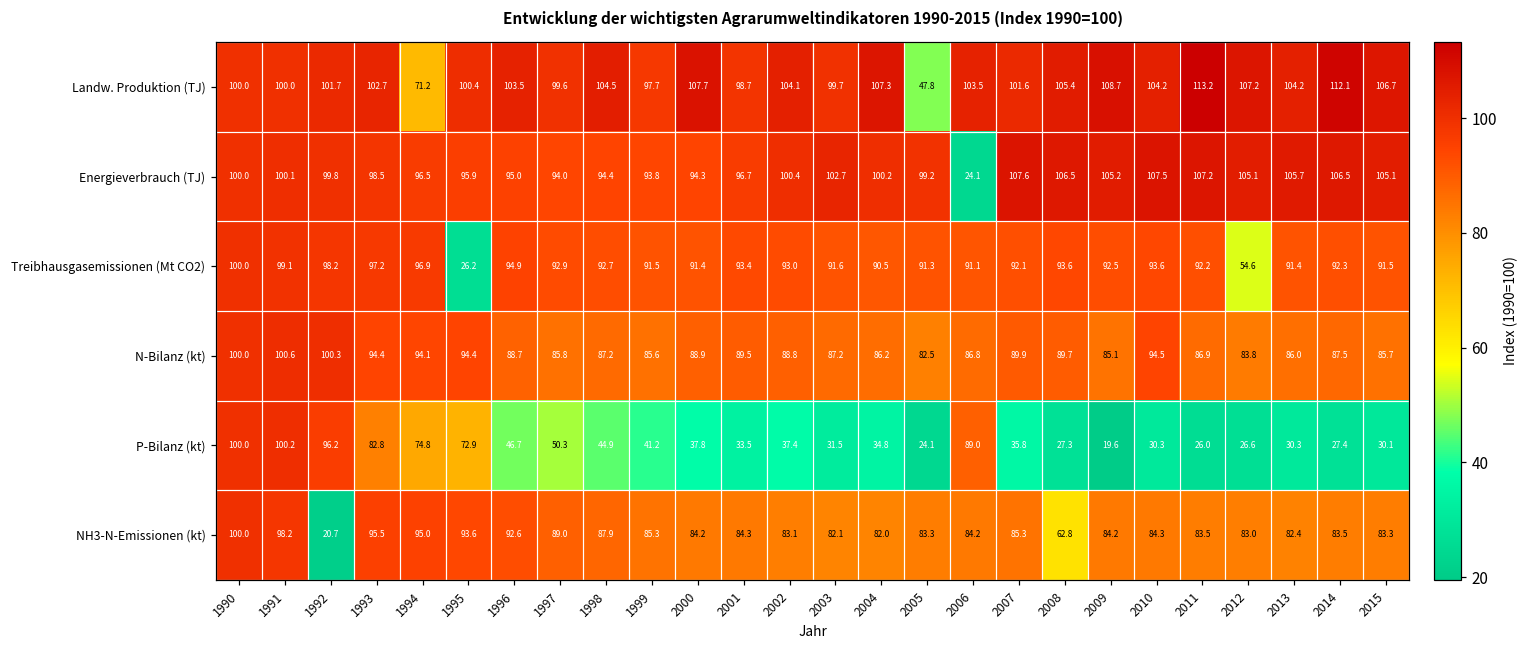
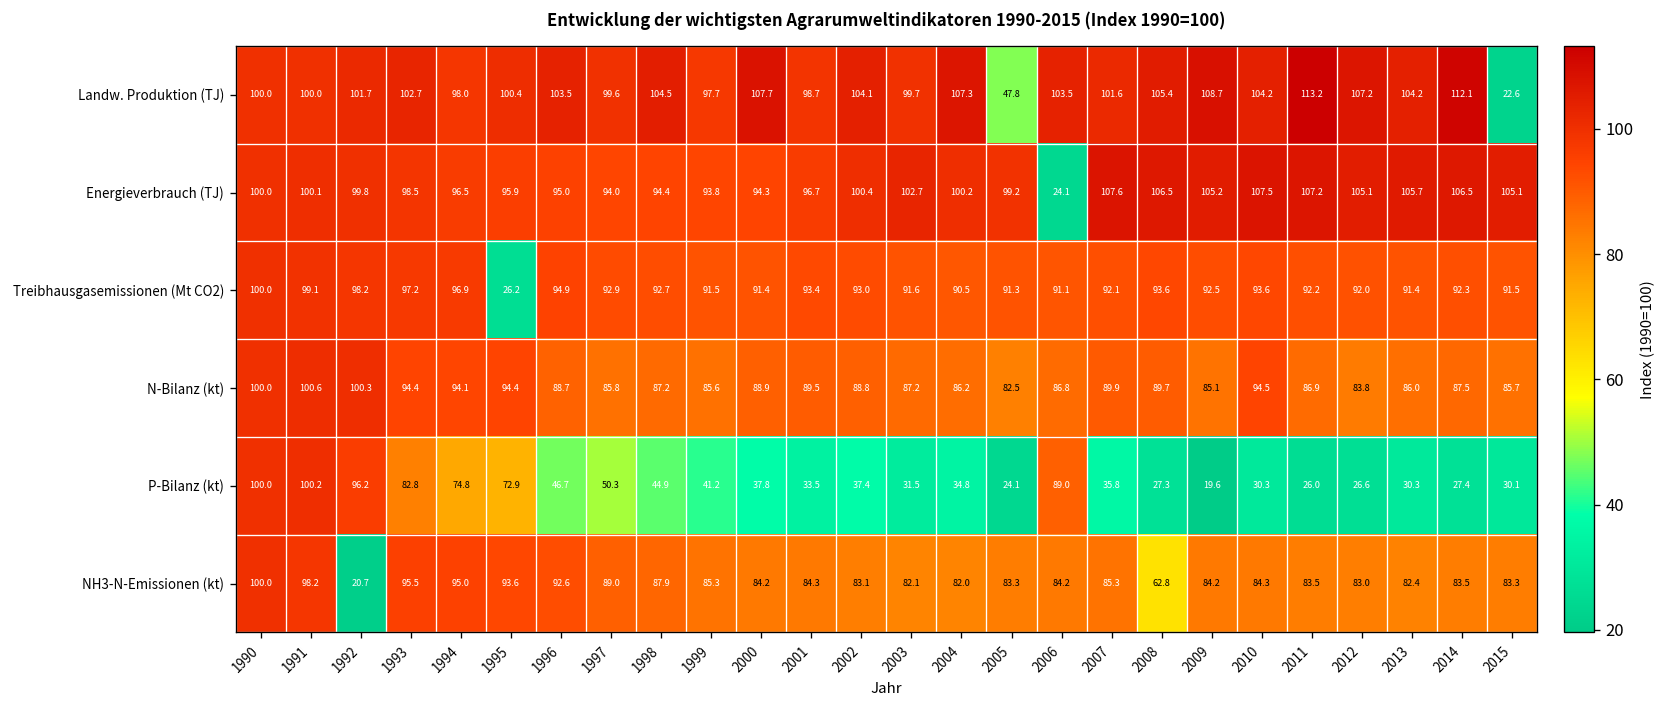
  {
    "Landw. Produktion (TJ)": {
      "1990": 100.0,
      "1991": 100.0,
      "1992": 101.7,
      "1993": 102.7,
-     "1994": 71.2,
+     "1994": 98.0,
      "1995": 100.4,
      "1996": 103.5,
      "1997": 99.6,
      "1998": 104.5,
      "1999": 97.7,
      "2000": 107.7,
      "2001": 98.7,
      "2002": 104.1,
      "2003": 99.7,
      "2004": 107.3,
      "2005": 47.8,
      "2006": 103.5,
      "2007": 101.6,
      "2008": 105.4,
      "2009": 108.7,
      "2010": 104.2,
      "2011": 113.2,
      "2012": 107.2,
      "2013": 104.2,
      "2014": 112.1,
-     "2015": 106.7
+     "2015": 22.6
    },
    "Energieverbrauch (TJ)": {
      "1990": 100.0,
      "1991": 100.1,
      "1992": 99.8,
      "1993": 98.5,
      "1994": 96.5,
      "1995": 95.9,
      "1996": 95.0,
      "1997": 94.0,
      "1998": 94.4,
      "1999": 93.8,
      "2000": 94.3,
      "2001": 96.7,
      "2002": 100.4,
      "2003": 102.7,
      "2004": 100.2,
      "2005": 99.2,
      "2006": 24.1,
      "2007": 107.6,
      "2008": 106.5,
      "2009": 105.2,
      "2010": 107.5,
      "2011": 107.2,
      "2012": 105.1,
      "2013": 105.7,
      "2014": 106.5,
      "2015": 105.1
    },
    "Treibhausgasemissionen (Mt CO2)": {
      "1990": 100.0,
      "1991": 99.1,
      "1992": 98.2,
      "1993": 97.2,
      "1994": 96.9,
      "1995": 26.2,
      "1996": 94.9,
      "1997": 92.9,
      "1998": 92.7,
      "1999": 91.5,
      "2000": 91.4,
      "2001": 93.4,
      "2002": 93.0,
      "2003": 91.6,
      "2004": 90.5,
      "2005": 91.3,
      "2006": 91.1,
      "2007": 92.1,
      "2008": 93.6,
      "2009": 92.5,
      "2010": 93.6,
      "2011": 92.2,
-     "2012": 54.6,
+     "2012": 92.0,
      "2013": 91.4,
      "2014": 92.3,
      "2015": 91.5
    },
    "N-Bilanz (kt)": {
      "1990": 100.0,
      "1991": 100.6,
      "1992": 100.3,
      "1993": 94.4,
      "1994": 94.1,
      "1995": 94.4,
      "1996": 88.7,
      "1997": 85.8,
      "1998": 87.2,
      "1999": 85.6,
      "2000": 88.9,
      "2001": 89.5,
      "2002": 88.8,
      "2003": 87.2,
      "2004": 86.2,
      "2005": 82.5,
      "2006": 86.8,
      "2007": 89.9,
      "2008": 89.7,
      "2009": 85.1,
      "2010": 94.5,
      "2011": 86.9,
      "2012": 83.8,
      "2013": 86.0,
      "2014": 87.5,
      "2015": 85.7
    },
    "P-Bilanz (kt)": {
      "1990": 100.0,
      "1991": 100.2,
      "1992": 96.2,
      "1993": 82.8,
      "1994": 74.8,
      "1995": 72.9,
      "1996": 46.7,
      "1997": 50.3,
      "1998": 44.9,
      "1999": 41.2,
      "2000": 37.8,
      "2001": 33.5,
      "2002": 37.4,
      "2003": 31.5,
      "2004": 34.8,
      "2005": 24.1,
      "2006": 89.0,
      "2007": 35.8,
      "2008": 27.3,
      "2009": 19.6,
      "2010": 30.3,
      "2011": 26.0,
      "2012": 26.6,
      "2013": 30.3,
      "2014": 27.4,
      "2015": 30.1
    },
    "NH3-N-Emissionen (kt)": {
      "1990": 100.0,
      "1991": 98.2,
      "1992": 20.7,
      "1993": 95.5,
      "1994": 95.0,
      "1995": 93.6,
      "1996": 92.6,
      "1997": 89.0,
      "1998": 87.9,
      "1999": 85.3,
      "2000": 84.2,
      "2001": 84.3,
      "2002": 83.1,
      "2003": 82.1,
      "2004": 82.0,
      "2005": 83.3,
      "2006": 84.2,
      "2007": 85.3,
      "2008": 62.8,
      "2009": 84.2,
      "2010": 84.3,
      "2011": 83.5,
      "2012": 83.0,
      "2013": 82.4,
      "2014": 83.5,
      "2015": 83.3
    }
  }
